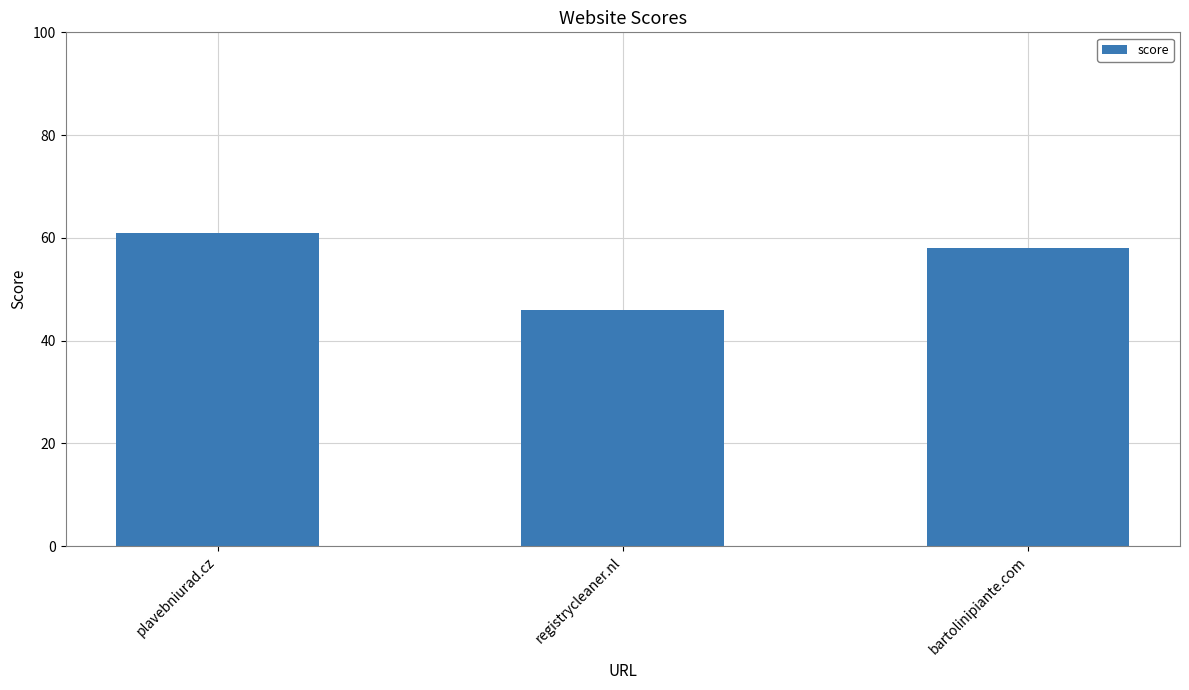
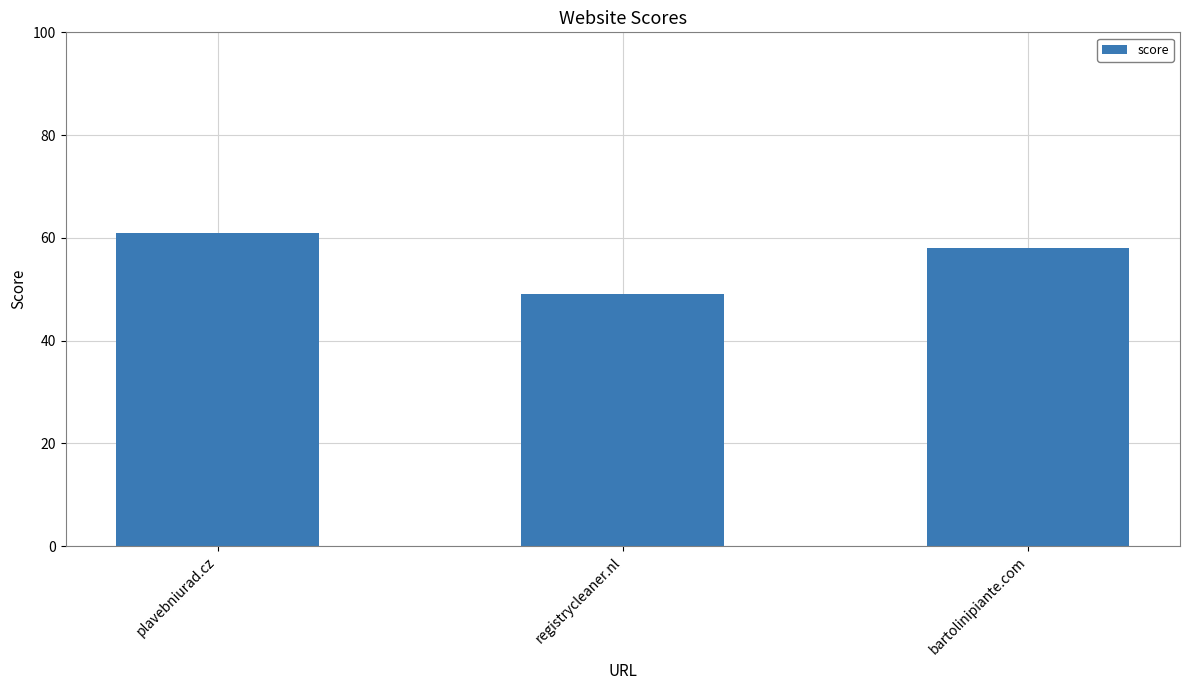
  {
    "plavebniurad.cz": 61,
-   "registrycleaner.nl": 46,
+   "registrycleaner.nl": 49,
    "bartolinipiante.com": 58
  }
